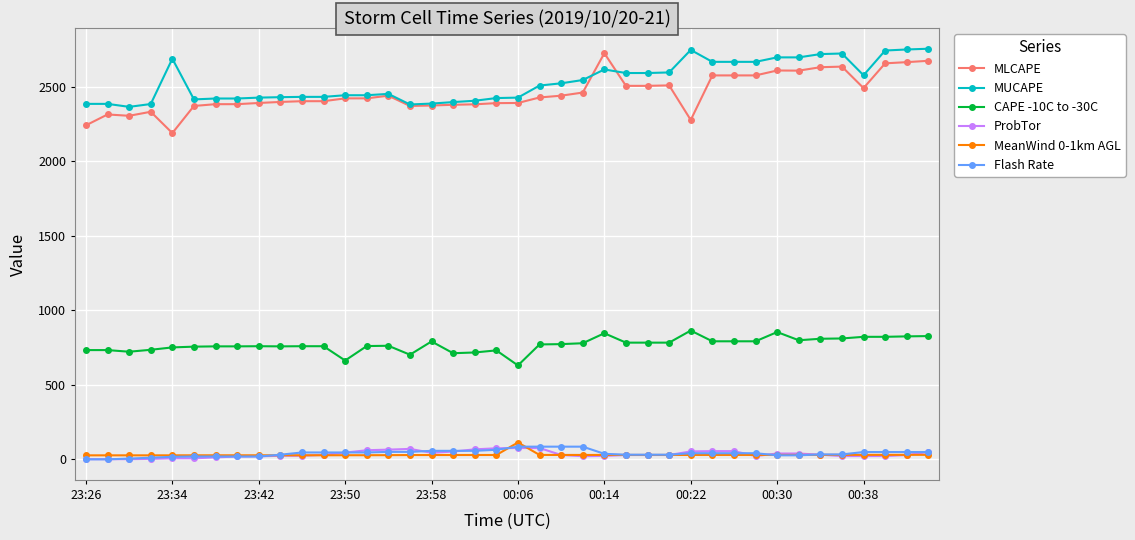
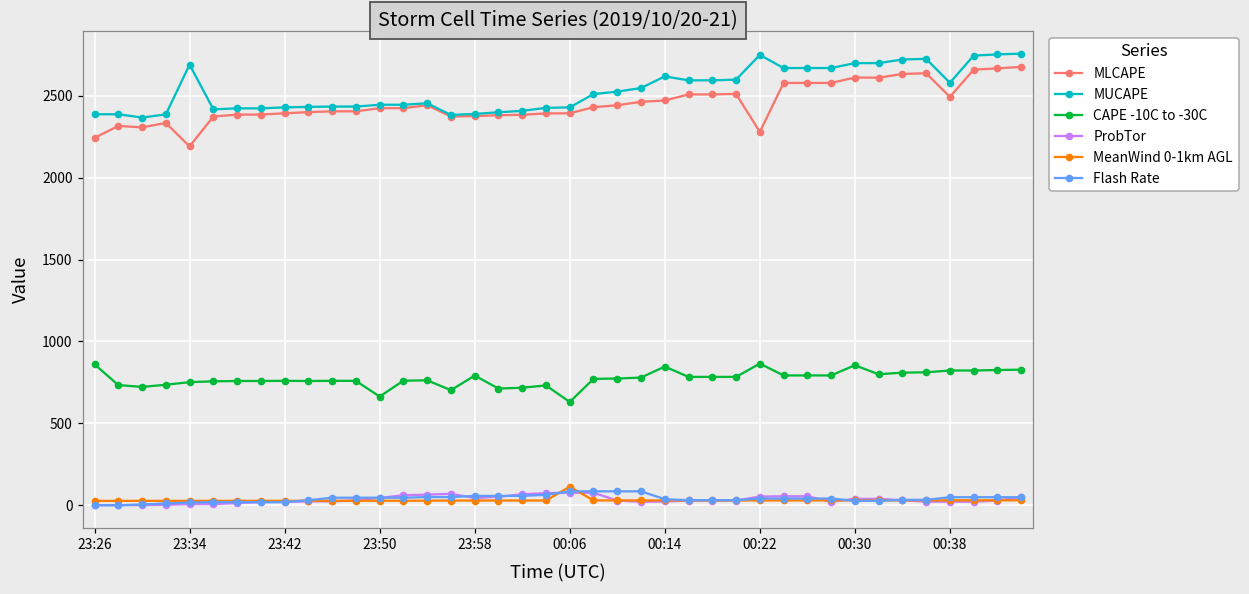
  {
    "MLCAPE": {
      "23:26": 2240,
      "23:34": 2190,
      "23:42": 2390,
      "23:50": 2420,
      "00:06": 2390,
-     "00:14": 2730,
+     "00:14": 2470,
      "00:22": 2280,
      "00:30": 2610,
      "00:38": 2490
    },
    "MUCAPE": {
      "23:26": 2390,
      "23:34": 2690,
      "23:42": 2430,
      "23:50": 2440,
      "00:06": 2430,
      "00:14": 2620,
      "00:22": 2750,
      "00:30": 2700,
      "00:38": 2580
    },
    "CAPE -10C to -30C": {
-     "23:26": 730,
+     "23:26": 860,
      "23:34": 750,
      "23:42": 760,
      "23:50": 660,
      "23:58": 790,
      "00:06": 630,
      "00:14": 850,
      "00:22": 870,
      "00:30": 860,
      "00:38": 820
    },
    "MeanWind 0-1km AGL": {
      "23:26": 30,
      "23:50": 30,
      "00:06": 110
    },
    "Flash Rate": {
      "00:38": 50
    }
  }
